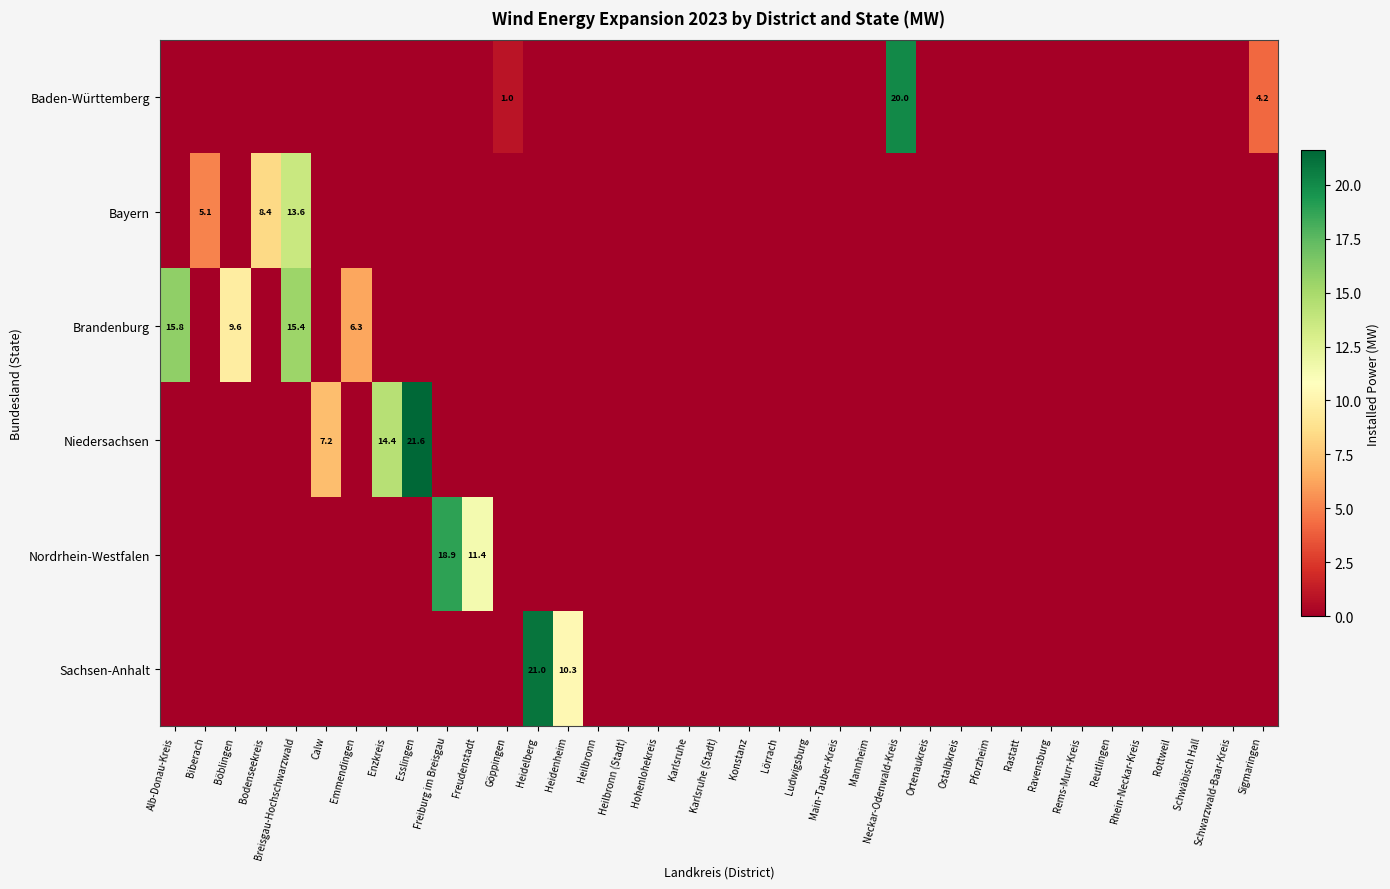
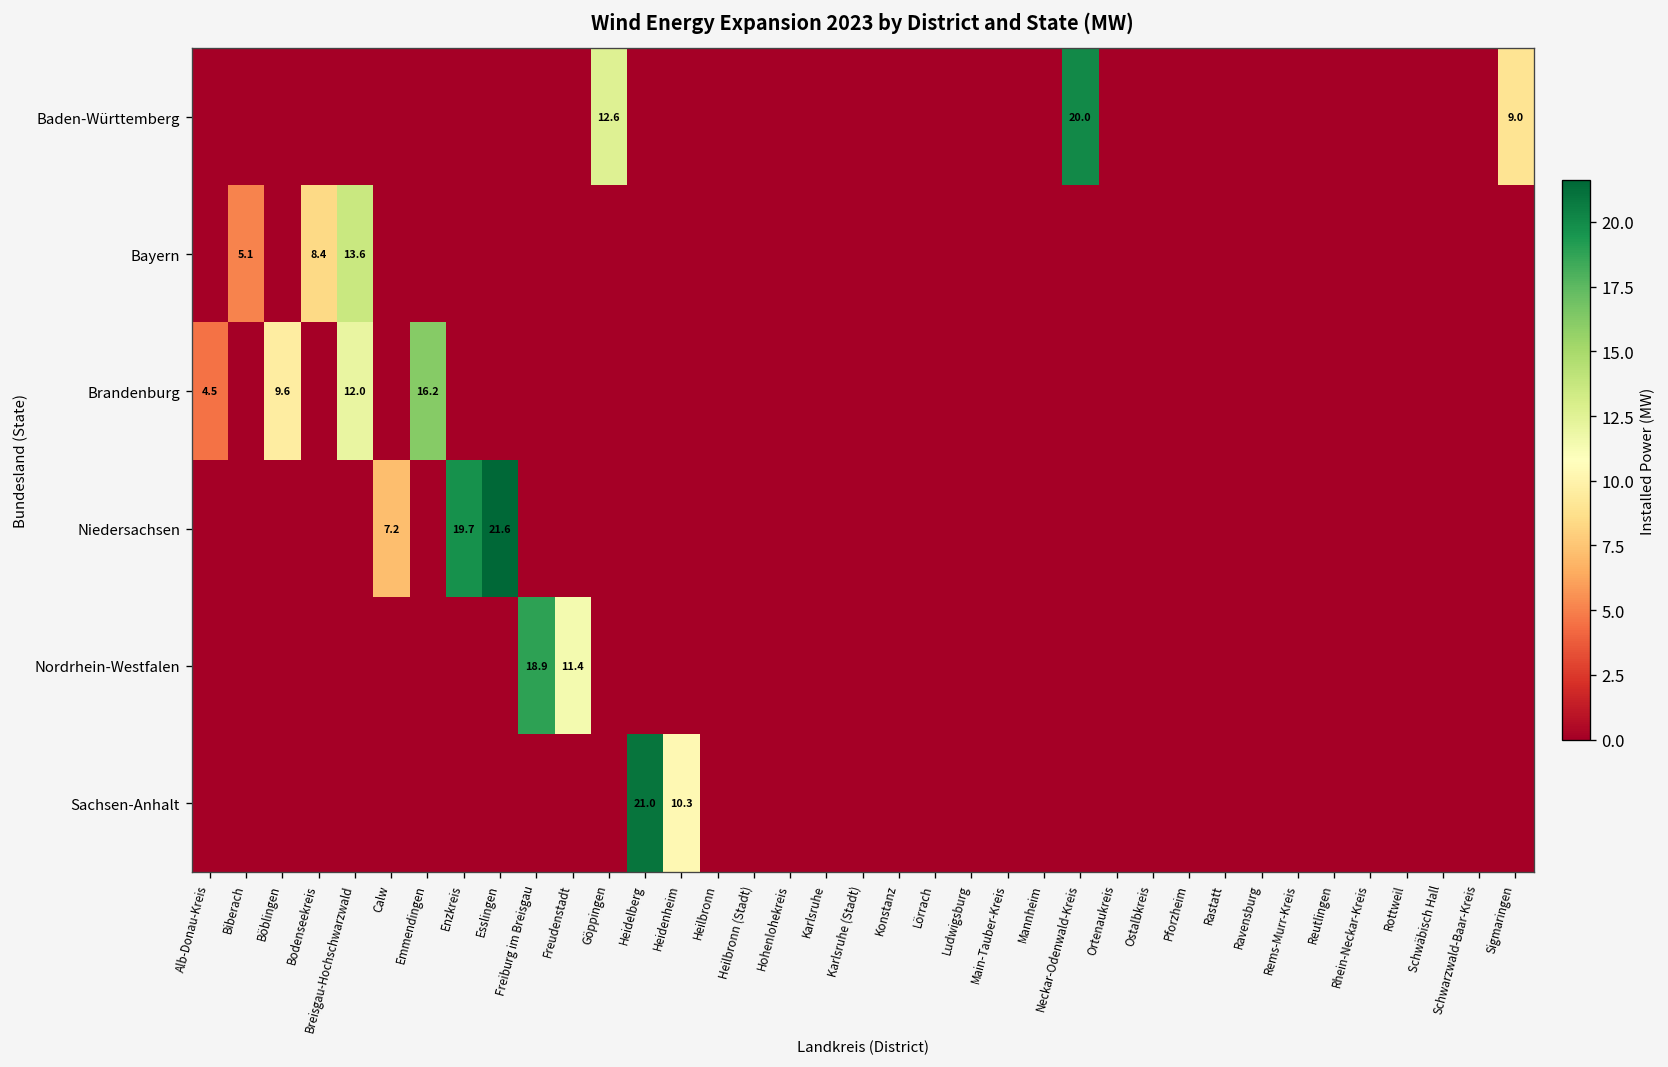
  {
    "Baden-Württemberg": {
-     "Göppingen": 1.0,
+     "Göppingen": 12.6,
      "Neckar-Odenwald-Kreis": 20.0,
-     "Sigmaringen": 4.2
+     "Sigmaringen": 9.0
    },
    "Bayern": {
      "Biberach": 5.1,
      "Bodenseekreis": 8.4,
      "Breisgau-Hochschwarzwald": 13.6
    },
    "Brandenburg": {
-     "Alb-Donau-Kreis": 15.8,
+     "Alb-Donau-Kreis": 4.5,
      "Böblingen": 9.6,
-     "Breisgau-Hochschwarzwald": 15.4,
-     "Emmendingen": 6.3
+     "Breisgau-Hochschwarzwald": 12.0,
+     "Emmendingen": 16.2
    },
    "Niedersachsen": {
      "Calw": 7.2,
-     "Enzkreis": 14.4,
+     "Enzkreis": 19.7,
      "Esslingen": 21.6
    },
    "Nordrhein-Westfalen": {
      "Freiburg im Breisgau": 18.9,
      "Freudenstadt": 11.4
    },
    "Sachsen-Anhalt": {
      "Heidelberg": 21.0,
      "Heidenheim": 10.3
    }
  }
